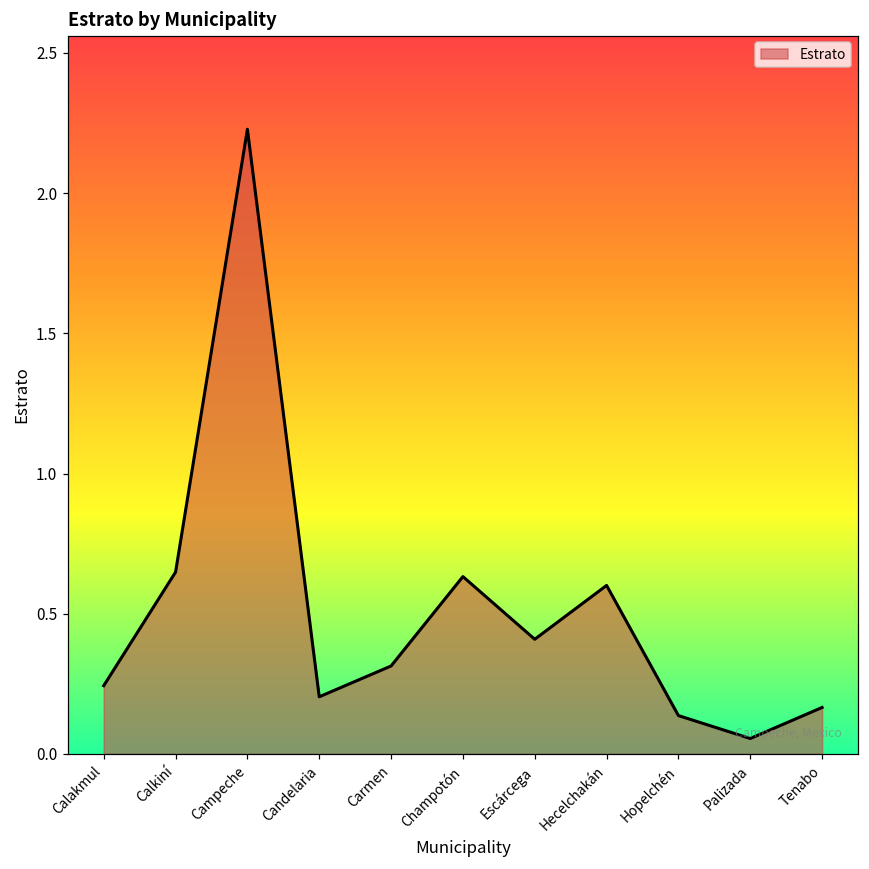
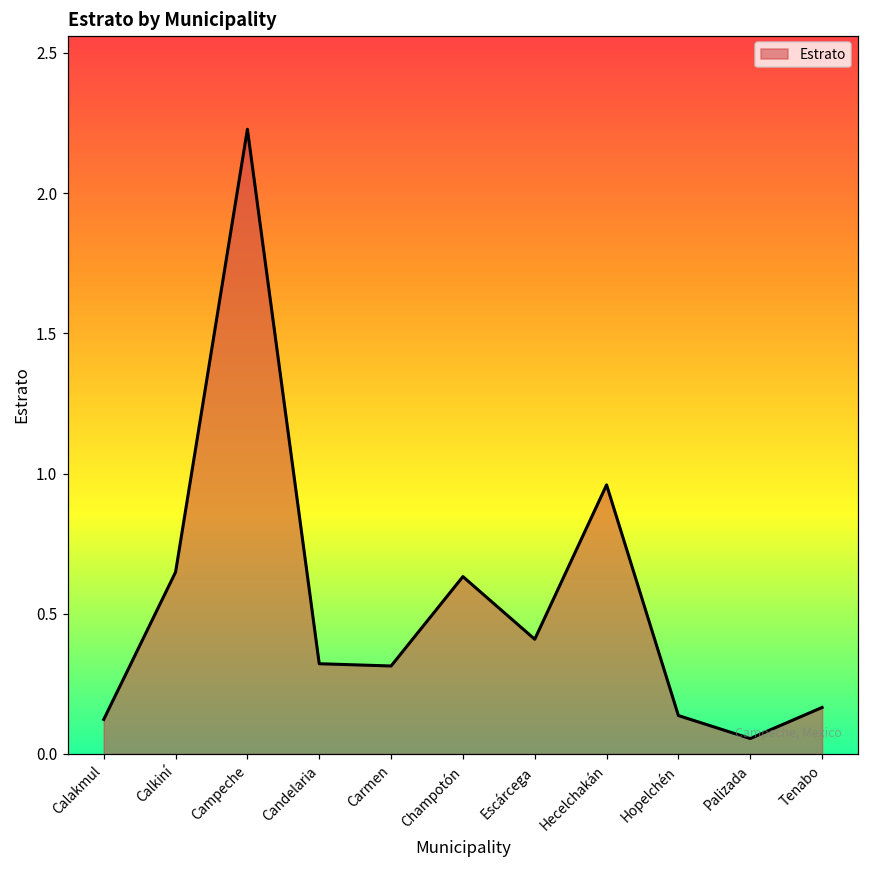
  {
-   "Calakmul": 0.24,
+   "Calakmul": 0.12,
    "Calkiní": 0.65,
    "Campeche": 2.23,
-   "Candelaria": 0.20,
+   "Candelaria": 0.32,
    "Carmen": 0.31,
    "Champotón": 0.63,
    "Escárcega": 0.41,
-   "Hecelchakán": 0.60,
+   "Hecelchakán": 0.96,
    "Hopelchén": 0.14,
    "Palizada": 0.06,
    "Tenabo": 0.17
  }
